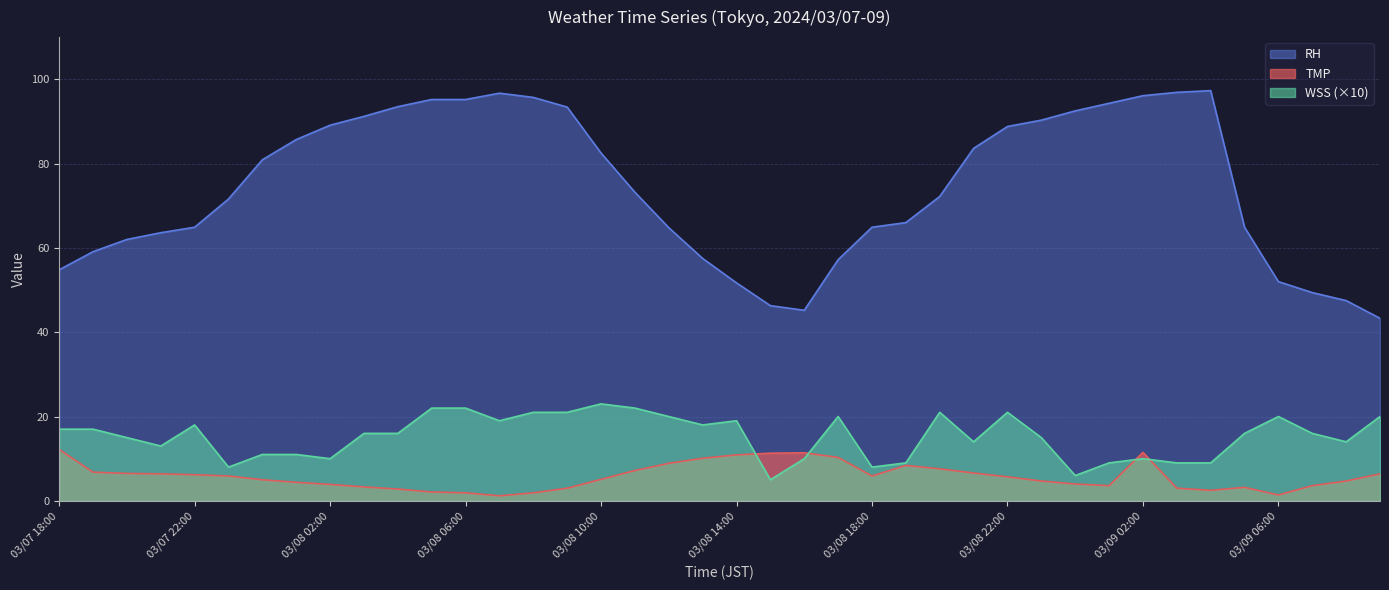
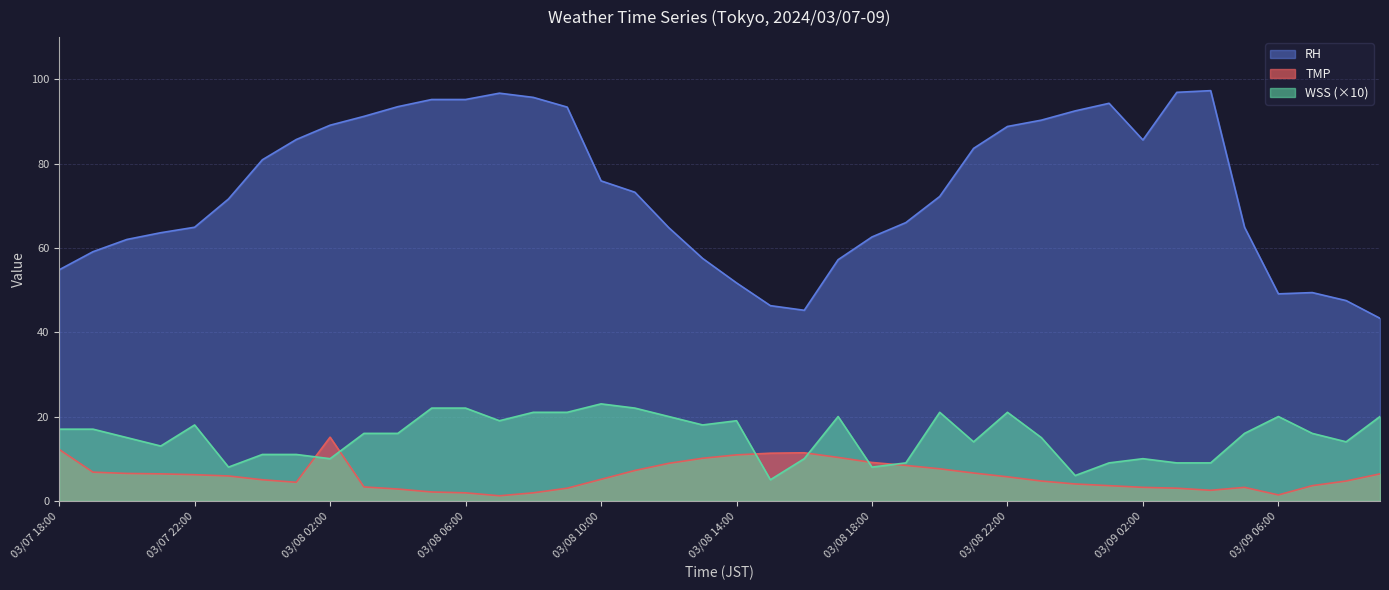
  {
    "RH": {
      "03/07 18:00": 55,
      "03/07 22:00": 65,
      "03/08 02:00": 89,
      "03/08 06:00": 95,
-     "03/08 10:00": 83,
+     "03/08 10:00": 76,
      "03/08 14:00": 52,
-     "03/08 18:00": 65,
+     "03/08 18:00": 63,
      "03/08 22:00": 89,
-     "03/09 02:00": 96,
-     "03/09 06:00": 52
+     "03/09 02:00": 86,
+     "03/09 06:00": 49
    },
    "TMP": {
      "03/07 18:00": 12,
      "03/07 22:00": 6,
-     "03/08 02:00": 4,
+     "03/08 02:00": 15,
      "03/08 06:00": 2,
      "03/08 10:00": 5,
      "03/08 14:00": 11,
-     "03/08 18:00": 6,
+     "03/08 18:00": 9,
      "03/08 22:00": 6,
-     "03/09 02:00": 12,
+     "03/09 02:00": 3,
      "03/09 06:00": 1
    },
    "WSS (×10)": {
      "03/07 18:00": 17,
      "03/07 22:00": 18,
      "03/08 02:00": 10,
      "03/08 06:00": 22,
      "03/08 10:00": 23,
      "03/08 14:00": 19,
      "03/08 18:00": 8,
      "03/08 22:00": 21,
      "03/09 02:00": 10,
      "03/09 06:00": 20
    }
  }
